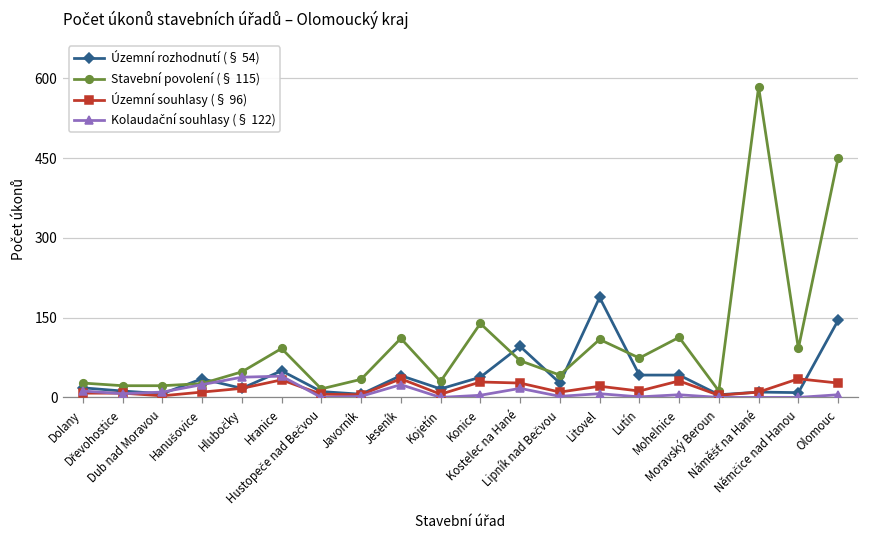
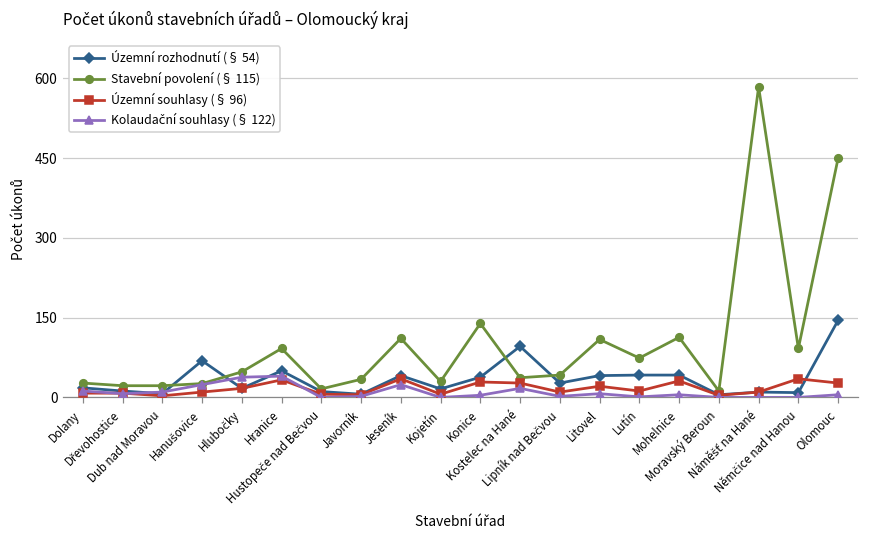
  {
    "Územní rozhodnutí (§ 54)": {
      "Dolany": 20,
-     "Hanušovice": 40,
+     "Hanušovice": 70,
      "Hranice": 50,
      "Jeseník": 40,
      "Kojetín": 20,
      "Konice": 40,
      "Kostelec na Hané": 100,
      "Lipník nad Bečvou": 30,
-     "Litovel": 190,
+     "Litovel": 40,
      "Lutín": 40,
      "Mohelnice": 40,
      "Němčice nad Hanou": 10,
      "Olomouc": 150
    },
    "Stavební povolení (§ 115)": {
      "Dolany": 30,
      "Dřevohostice": 20,
      "Dub nad Moravou": 20,
      "Hlubočky": 50,
      "Hranice": 90,
      "Javorník": 30,
      "Jeseník": 110,
      "Kojetín": 30,
      "Konice": 140,
-     "Kostelec na Hané": 70,
+     "Kostelec na Hané": 40,
      "Lipník nad Bečvou": 40,
      "Litovel": 110,
      "Lutín": 70,
      "Mohelnice": 110,
      "Moravský Beroun": 10,
      "Náměšť na Hané": 580,
      "Němčice nad Hanou": 90,
      "Olomouc": 450
    },
    "Územní souhlasy (§ 96)": {
      "Hanušovice": 10,
      "Hranice": 30,
      "Jeseník": 40,
      "Kojetín": 10,
      "Konice": 30,
      "Kostelec na Hané": 30,
      "Lipník nad Bečvou": 10,
      "Litovel": 20,
      "Lutín": 10,
      "Mohelnice": 30,
      "Němčice nad Hanou": 40,
      "Olomouc": 30
    },
    "Kolaudační souhlasy (§ 122)": {
      "Hlubočky": 40,
      "Hranice": 40,
      "Hustopeče nad Bečvou": 0,
      "Jeseník": 20,
      "Kojetín": 0,
      "Konice": 0,
      "Kostelec na Hané": 20,
      "Lipník nad Bečvou": 0,
      "Litovel": 10,
      "Lutín": 0,
      "Mohelnice": 10,
      "Náměšť na Hané": 0,
      "Němčice nad Hanou": 0,
      "Olomouc": 10
    }
  }
